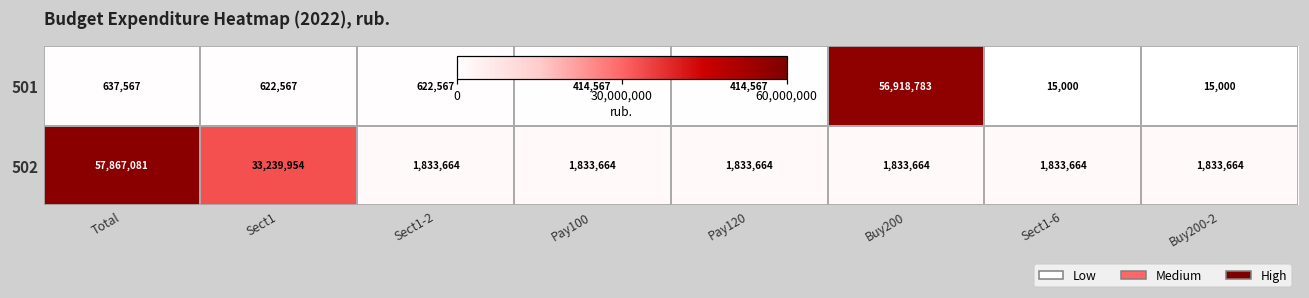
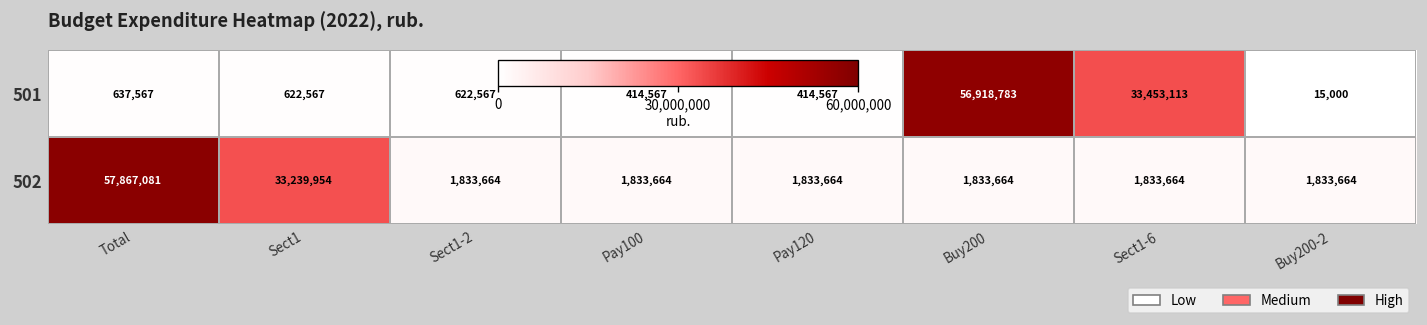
  {
    "501": {
      "Total": "637,567",
      "Sect1": "622,567",
      "Sect1-2": "622,567",
      "Pay100": "414,567",
      "Pay120": "414,567",
      "Buy200": "56,918,783",
-     "Sect1-6": "15,000",
+     "Sect1-6": "33,453,113",
      "Buy200-2": "15,000"
    },
    "502": {
      "Total": "57,867,081",
      "Sect1": "33,239,954",
      "Sect1-2": "1,833,664",
      "Pay100": "1,833,664",
      "Pay120": "1,833,664",
      "Buy200": "1,833,664",
      "Sect1-6": "1,833,664",
      "Buy200-2": "1,833,664"
    }
  }
